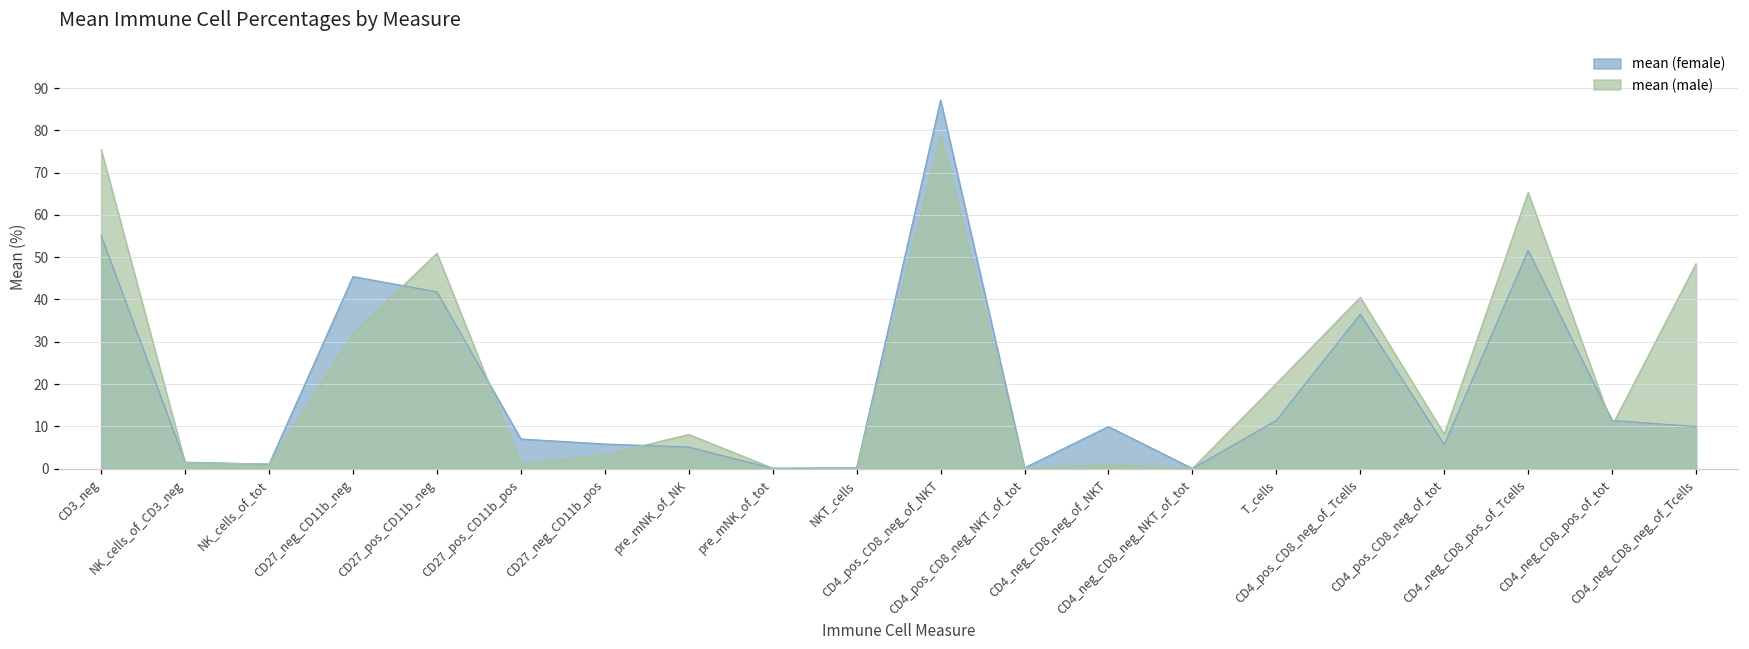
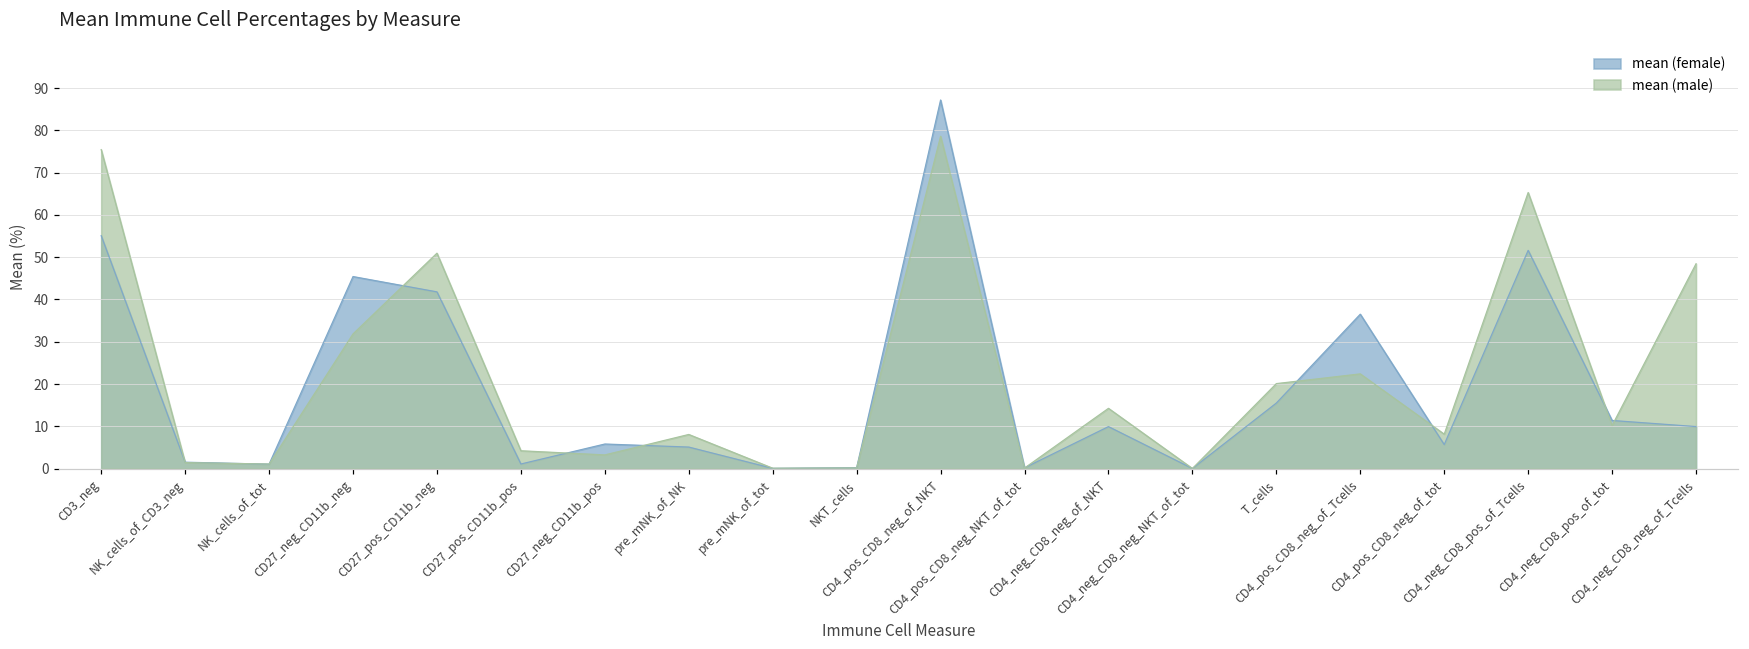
  {
    "mean (female)": {
      "CD3_neg": 55,
      "CD27_neg_CD11b_neg": 45,
      "CD27_pos_CD11b_neg": 42,
-     "CD27_pos_CD11b_pos": 7,
+     "CD27_pos_CD11b_pos": 1,
      "CD27_neg_CD11b_pos": 6,
      "pre_mNK_of_NK": 5,
      "CD4_pos_CD8_neg_of_NKT": 87,
      "CD4_neg_CD8_neg_of_NKT": 10,
-     "T_cells": 11,
+     "T_cells": 16,
      "CD4_pos_CD8_neg_of_Tcells": 37,
      "CD4_pos_CD8_neg_of_tot": 6,
      "CD4_neg_CD8_pos_of_Tcells": 52,
      "CD4_neg_CD8_pos_of_tot": 11,
      "CD4_neg_CD8_neg_of_Tcells": 10
    },
    "mean (male)": {
      "CD3_neg": 75,
      "CD27_neg_CD11b_neg": 32,
      "CD27_pos_CD11b_neg": 51,
-     "CD27_pos_CD11b_pos": 1,
+     "CD27_pos_CD11b_pos": 4,
      "CD27_neg_CD11b_pos": 3,
      "pre_mNK_of_NK": 8,
      "CD4_pos_CD8_neg_of_NKT": 79,
-     "CD4_neg_CD8_neg_of_NKT": 1,
+     "CD4_neg_CD8_neg_of_NKT": 14,
      "T_cells": 20,
-     "CD4_pos_CD8_neg_of_Tcells": 41,
+     "CD4_pos_CD8_neg_of_Tcells": 22,
      "CD4_pos_CD8_neg_of_tot": 8,
      "CD4_neg_CD8_pos_of_Tcells": 65,
      "CD4_neg_CD8_pos_of_tot": 10,
      "CD4_neg_CD8_neg_of_Tcells": 48
    }
  }
